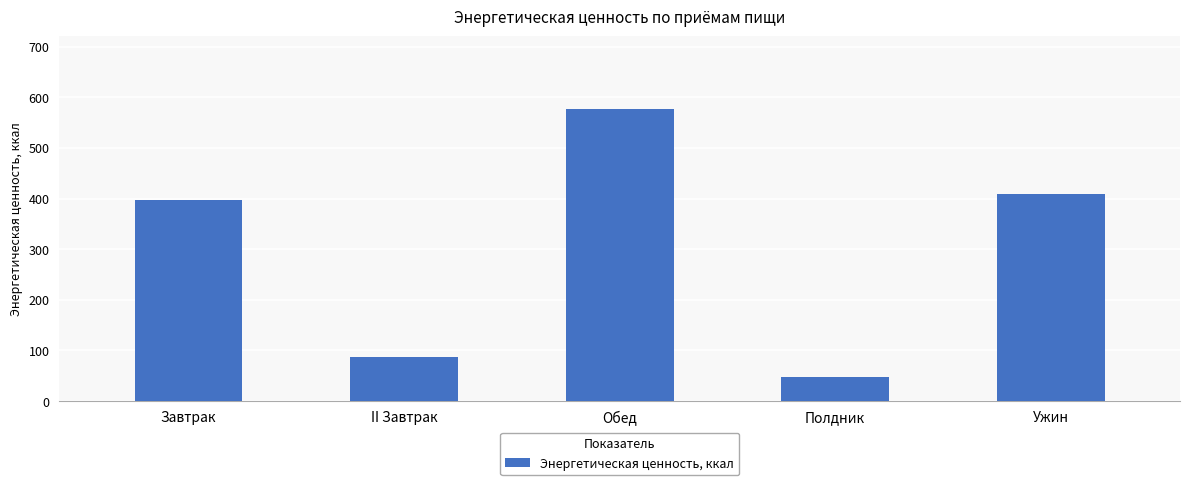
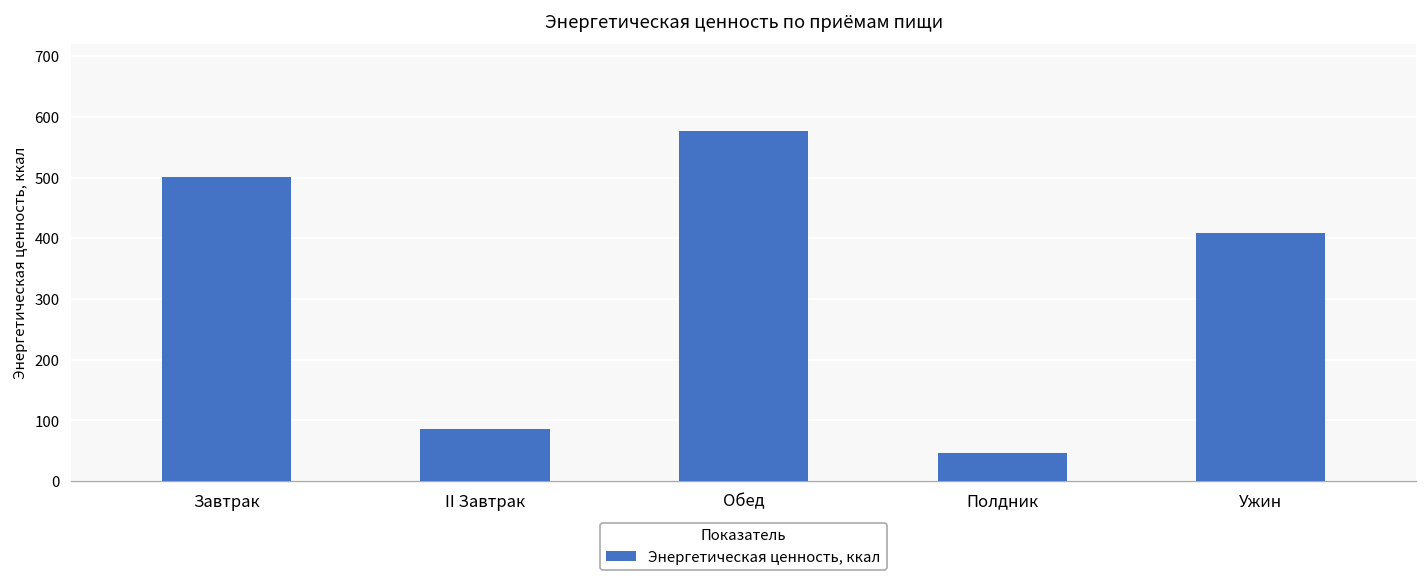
  {
-   "Завтрак": 400,
+   "Завтрак": 500,
    "II Завтрак": 90,
    "Обед": 580,
    "Полдник": 50,
    "Ужин": 410
  }
